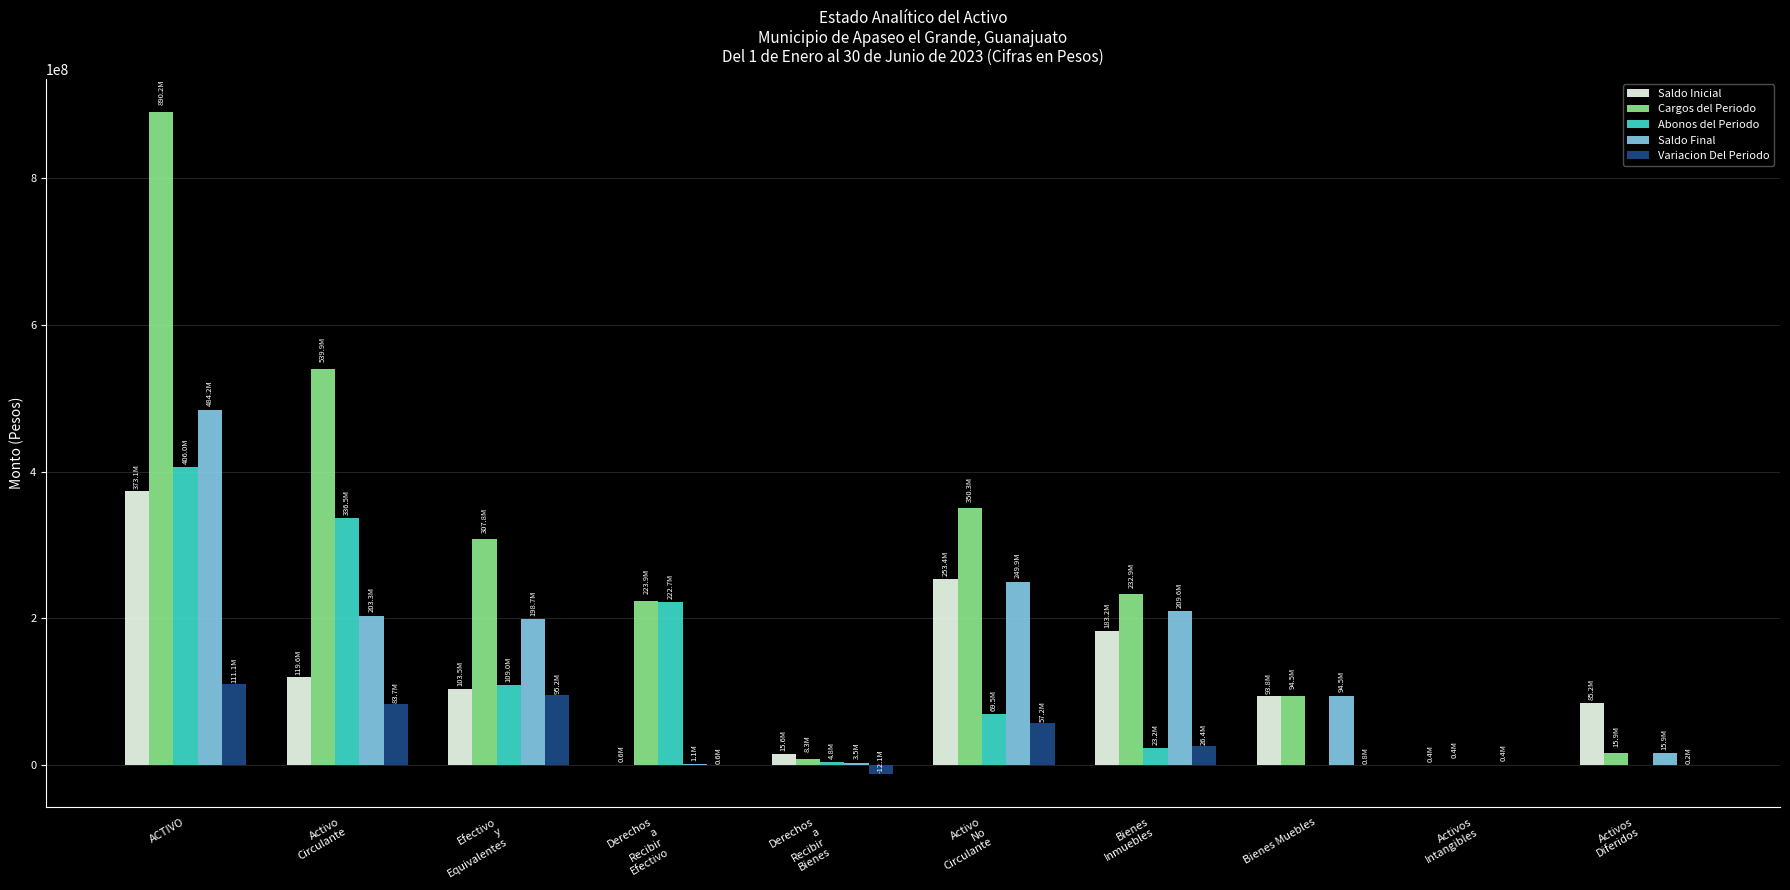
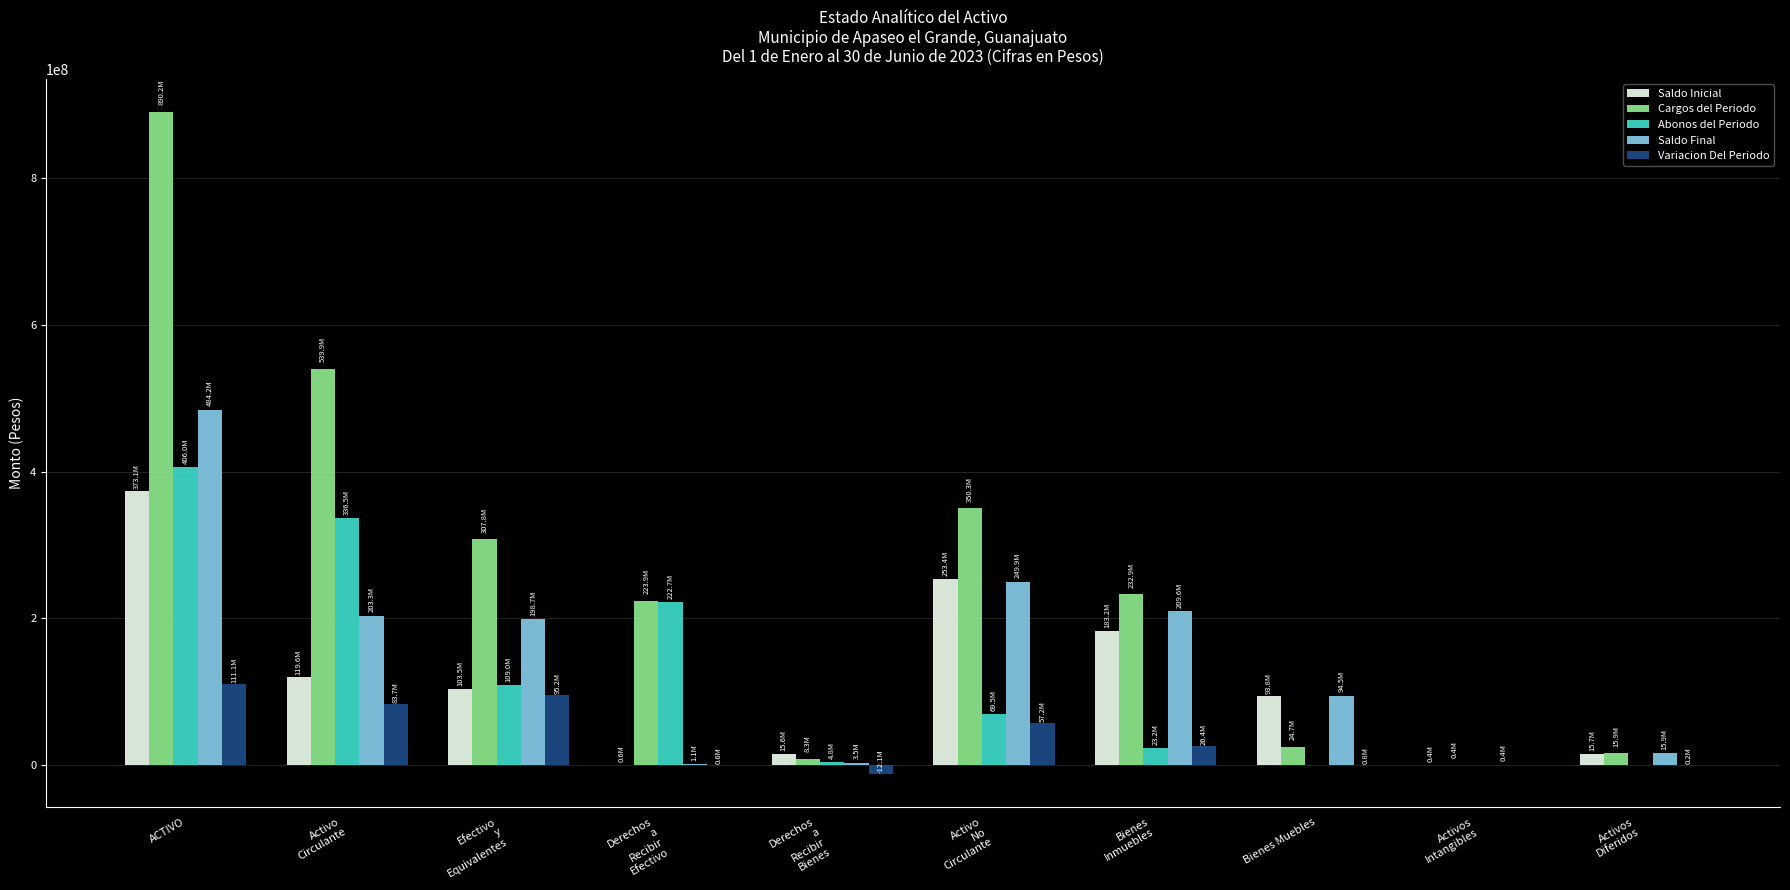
  {
    "Saldo Inicial": {
      "ACTIVO": "373.1M",
      "Activo Circulante": "119.6M",
      "Efectivo y Equivalentes": "103.5M",
      "Derechos a Recibir Efectivo": "0.6M",
      "Derechos a Recibir Bienes": "15.6M",
      "Activo No Circulante": "253.4M",
      "Bienes Inmuebles": "183.2M",
      "Bienes Muebles": "93.8M",
      "Activos Intangibles": "0.4M",
-     "Activos Diferidos": "85.2M"
+     "Activos Diferidos": "15.7M"
    },
    "Cargos del Periodo": {
      "ACTIVO": "890.2M",
      "Activo Circulante": "539.9M",
      "Efectivo y Equivalentes": "307.8M",
      "Derechos a Recibir Efectivo": "223.9M",
      "Derechos a Recibir Bienes": "8.3M",
      "Activo No Circulante": "350.3M",
      "Bienes Inmuebles": "232.9M",
-     "Bienes Muebles": "94.5M",
+     "Bienes Muebles": "24.7M",
      "Activos Intangibles": "0.4M",
      "Activos Diferidos": "15.9M"
    },
    "Abonos del Periodo": {
      "ACTIVO": "406.0M",
      "Activo Circulante": "336.5M",
      "Efectivo y Equivalentes": "109.0M",
      "Derechos a Recibir Efectivo": "222.7M",
      "Derechos a Recibir Bienes": "4.8M",
      "Activo No Circulante": "69.5M",
      "Bienes Inmuebles": "23.2M"
    },
    "Saldo Final": {
      "ACTIVO": "484.2M",
      "Activo Circulante": "203.3M",
      "Efectivo y Equivalentes": "198.7M",
      "Derechos a Recibir Efectivo": "1.1M",
      "Derechos a Recibir Bienes": "3.5M",
      "Activo No Circulante": "249.9M",
      "Bienes Inmuebles": "209.6M",
      "Bienes Muebles": "94.5M",
      "Activos Intangibles": "0.4M",
      "Activos Diferidos": "15.9M"
    },
    "Variacion Del Periodo": {
      "ACTIVO": "111.1M",
      "Activo Circulante": "83.7M",
      "Efectivo y Equivalentes": "95.2M",
      "Derechos a Recibir Efectivo": "0.6M",
      "Derechos a Recibir Bienes": "-12.1M",
      "Activo No Circulante": "57.2M",
      "Bienes Inmuebles": "26.4M",
      "Bienes Muebles": "0.8M",
      "Activos Diferidos": "0.2M"
    }
  }
